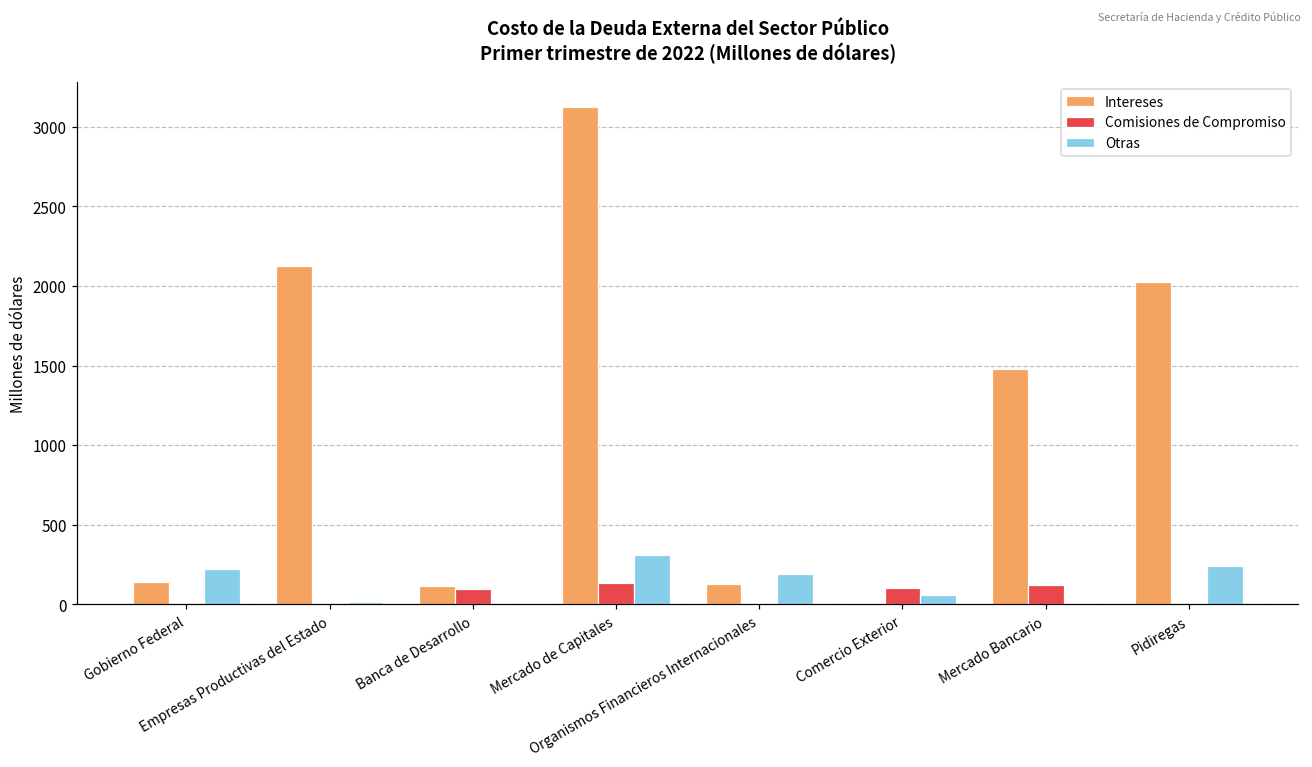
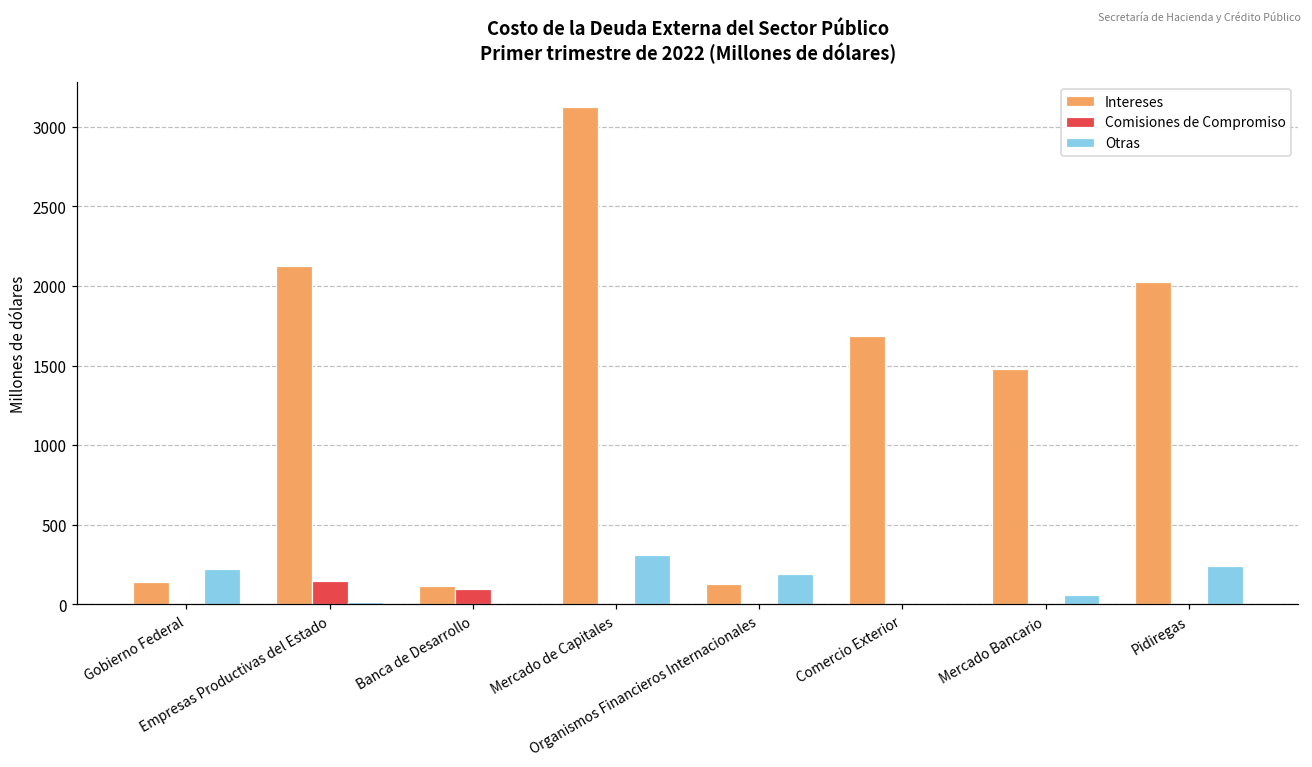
  {
    "Intereses": {
      "Gobierno Federal": 140,
      "Empresas Productivas del Estado": 2130,
      "Banca de Desarrollo": 120,
      "Mercado de Capitales": 3120,
      "Organismos Financieros Internacionales": 130,
-     "Comercio Exterior": 10,
+     "Comercio Exterior": 1680,
      "Mercado Bancario": 1480,
      "Pidiregas": 2030
    },
    "Comisiones de Compromiso": {
-     "Empresas Productivas del Estado": 0,
+     "Empresas Productivas del Estado": 150,
      "Banca de Desarrollo": 100,
-     "Mercado de Capitales": 130,
-     "Comercio Exterior": 100,
-     "Mercado Bancario": 120,
+     "Mercado de Capitales": 0,
+     "Comercio Exterior": 0,
+     "Mercado Bancario": 0,
      "Pidiregas": 0
    },
    "Otras": {
      "Gobierno Federal": 220,
      "Banca de Desarrollo": 0,
      "Mercado de Capitales": 310,
      "Organismos Financieros Internacionales": 190,
-     "Comercio Exterior": 60,
-     "Mercado Bancario": 0,
+     "Comercio Exterior": 0,
+     "Mercado Bancario": 60,
      "Pidiregas": 240
    }
  }
